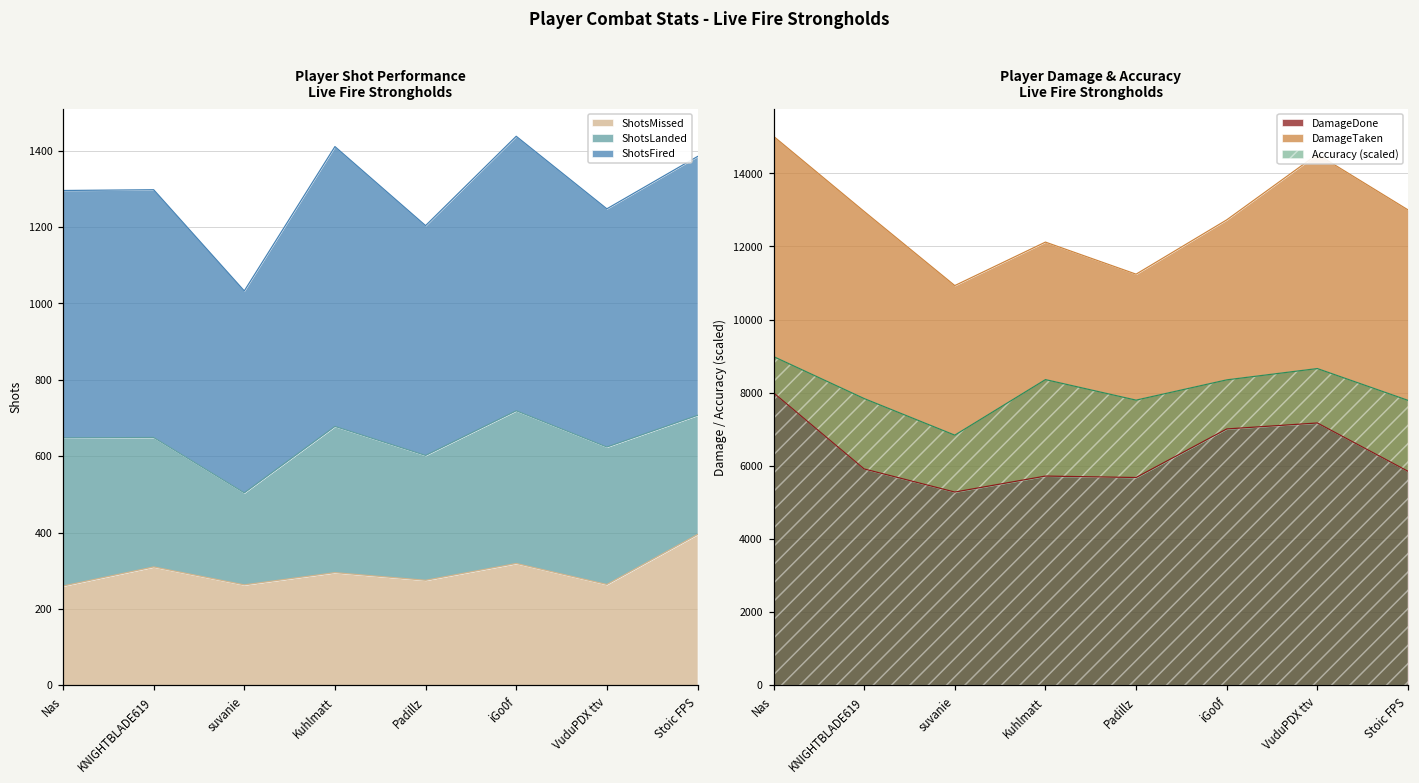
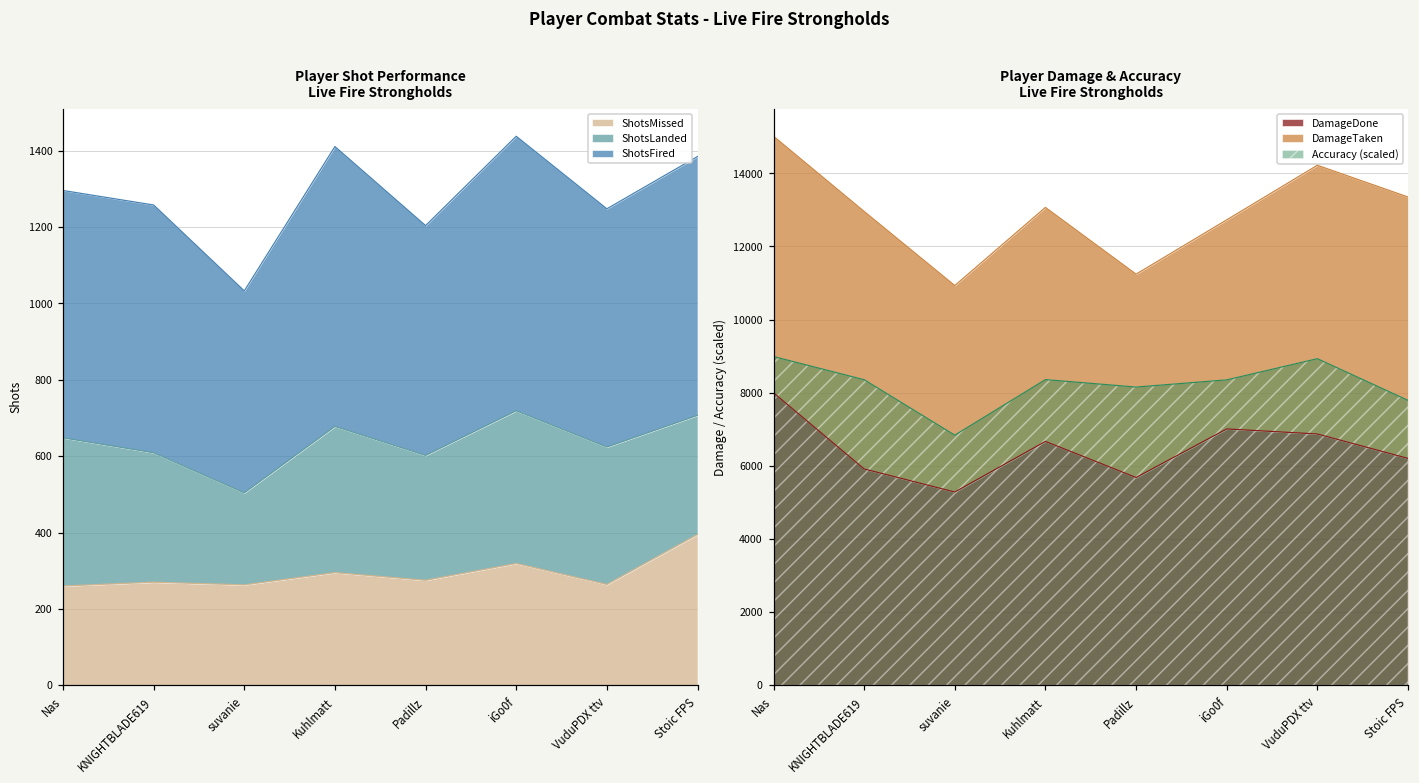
  {
    "Player Shot Performance Live Fire Strongholds": {
      "ShotsMissed": {
        "Nas": 260,
-       "KNIGHTBLADE619": 310,
+       "KNIGHTBLADE619": 270,
        "suvanie": 260,
        "Kuhlmatt": 300,
        "Padillz": 280,
        "iGo0f": 320,
        "VuduPDX ttv": 260,
        "Stoic FPS": 400
      }
    },
    "Player Damage & Accuracy Live Fire Strongholds": {
      "DamageDone": {
        "Nas": 8000,
        "KNIGHTBLADE619": 5900,
        "suvanie": 5300,
-       "Kuhlmatt": 5700,
+       "Kuhlmatt": 6700,
        "Padillz": 5700,
        "iGo0f": 7000,
-       "VuduPDX ttv": 7200,
-       "Stoic FPS": 5900
+       "VuduPDX ttv": 6900,
+       "Stoic FPS": 6200
      },
      "DamageTaken": {
        "Nas": 7000,
        "KNIGHTBLADE619": 7000,
        "suvanie": 5600,
        "Kuhlmatt": 6400,
        "Padillz": 5600,
        "iGo0f": 5700,
        "Stoic FPS": 7100
      },
      "Accuracy (scaled)": {
        "Nas": 9000,
-       "KNIGHTBLADE619": 7800,
+       "KNIGHTBLADE619": 8400,
        "suvanie": 6800,
        "Kuhlmatt": 8400,
-       "Padillz": 7800,
+       "Padillz": 8200,
        "iGo0f": 8400,
-       "VuduPDX ttv": 8700,
+       "VuduPDX ttv": 8900,
        "Stoic FPS": 7800
      }
    }
  }
